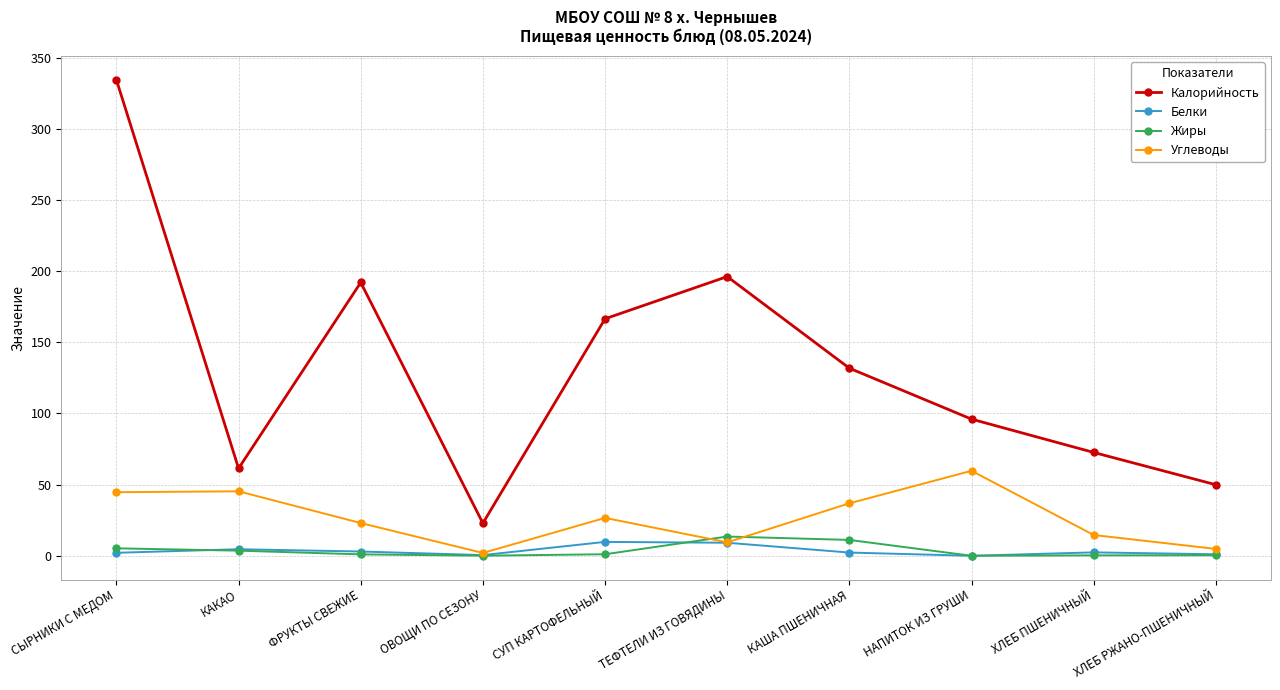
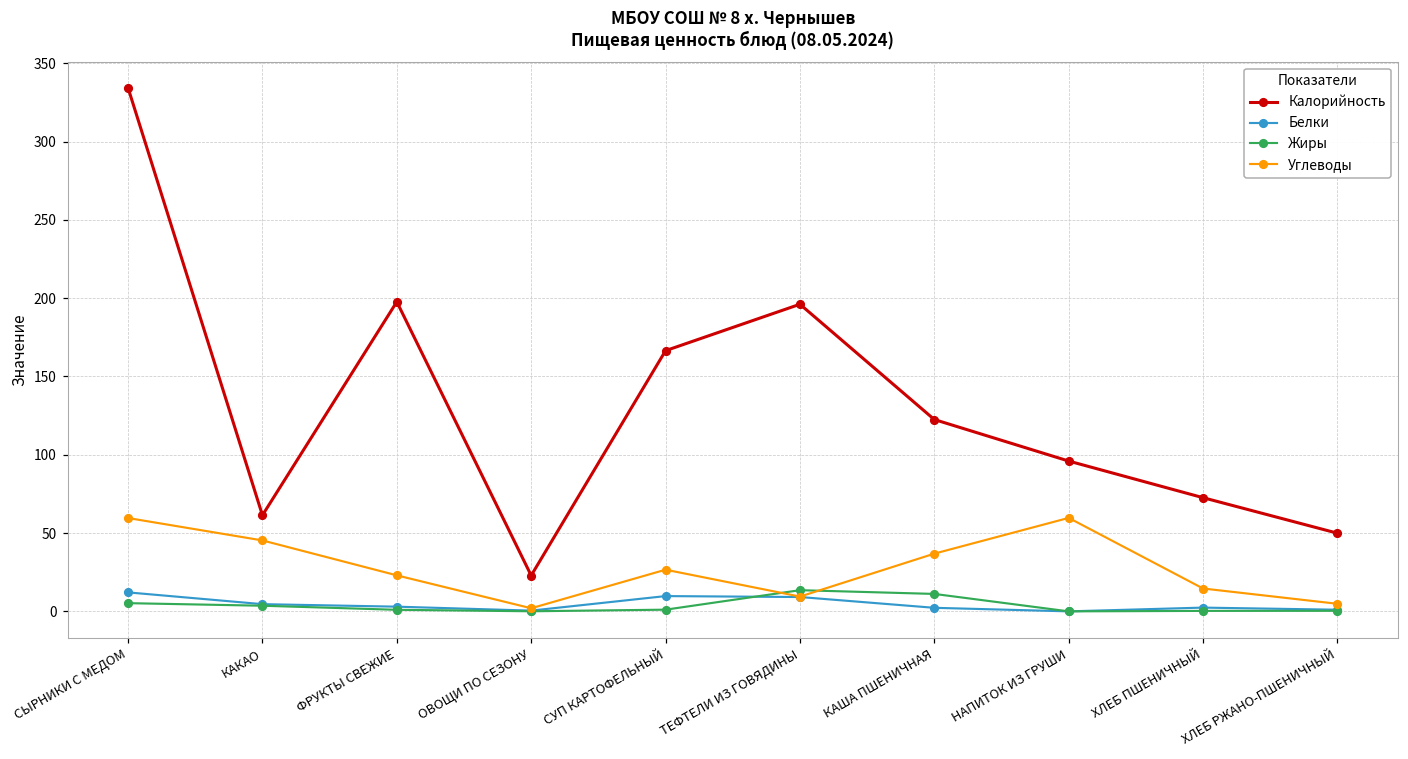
  {
    "Калорийность": {
      "СЫРНИКИ С МЕДОМ": 334,
      "КАКАО": 61,
-     "ФРУКТЫ СВЕЖИЕ": 192,
+     "ФРУКТЫ СВЕЖИЕ": 198,
      "ОВОЩИ ПО СЕЗОНУ": 23,
      "СУП КАРТОФЕЛЬНЫЙ": 167,
      "ТЕФТЕЛИ ИЗ ГОВЯДИНЫ": 196,
-     "КАША ПШЕНИЧНАЯ": 132,
+     "КАША ПШЕНИЧНАЯ": 123,
      "НАПИТОК ИЗ ГРУШИ": 96,
      "ХЛЕБ ПШЕНИЧНЫЙ": 73,
      "ХЛЕБ РЖАНО-ПШЕНИЧНЫЙ": 50
    },
    "Белки": {
-     "СЫРНИКИ С МЕДОМ": 2,
+     "СЫРНИКИ С МЕДОМ": 12,
      "ФРУКТЫ СВЕЖИЕ": 3,
      "СУП КАРТОФЕЛЬНЫЙ": 10,
      "КАША ПШЕНИЧНАЯ": 2,
      "ХЛЕБ ПШЕНИЧНЫЙ": 2
    },
    "Жиры": {
      "СЫРНИКИ С МЕДОМ": 5,
      "ФРУКТЫ СВЕЖИЕ": 1,
      "СУП КАРТОФЕЛЬНЫЙ": 1,
      "ТЕФТЕЛИ ИЗ ГОВЯДИНЫ": 14,
      "КАША ПШЕНИЧНАЯ": 11,
      "ХЛЕБ ПШЕНИЧНЫЙ": 0
    },
    "Углеводы": {
-     "СЫРНИКИ С МЕДОМ": 45,
+     "СЫРНИКИ С МЕДОМ": 60,
      "КАКАО": 45,
      "ФРУКТЫ СВЕЖИЕ": 23,
      "СУП КАРТОФЕЛЬНЫЙ": 27,
      "КАША ПШЕНИЧНАЯ": 37,
      "НАПИТОК ИЗ ГРУШИ": 60,
      "ХЛЕБ ПШЕНИЧНЫЙ": 15,
      "ХЛЕБ РЖАНО-ПШЕНИЧНЫЙ": 5
    }
  }
